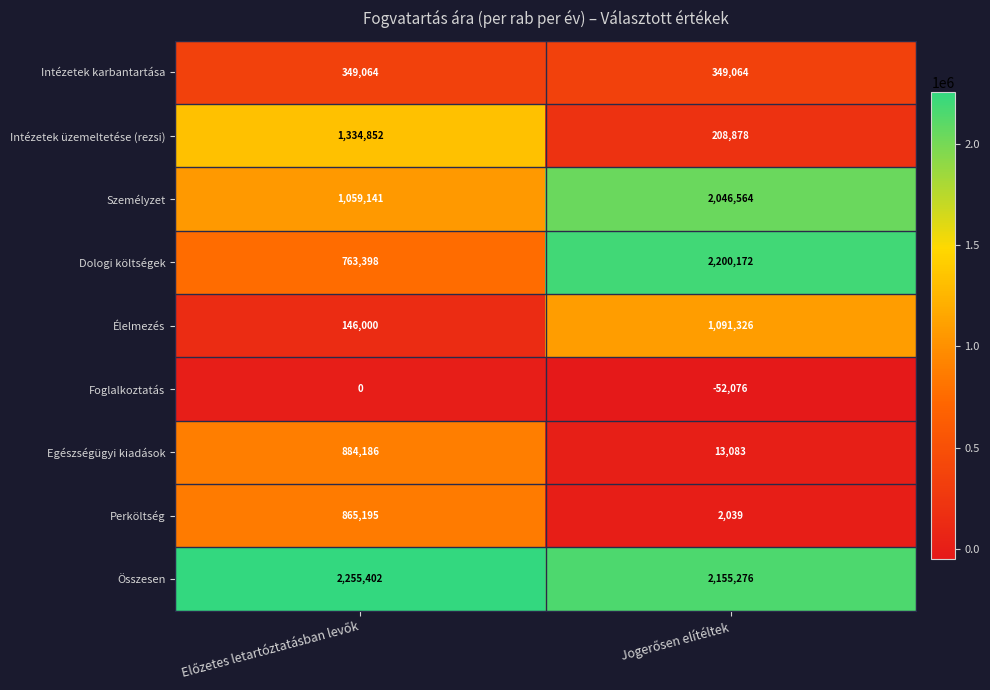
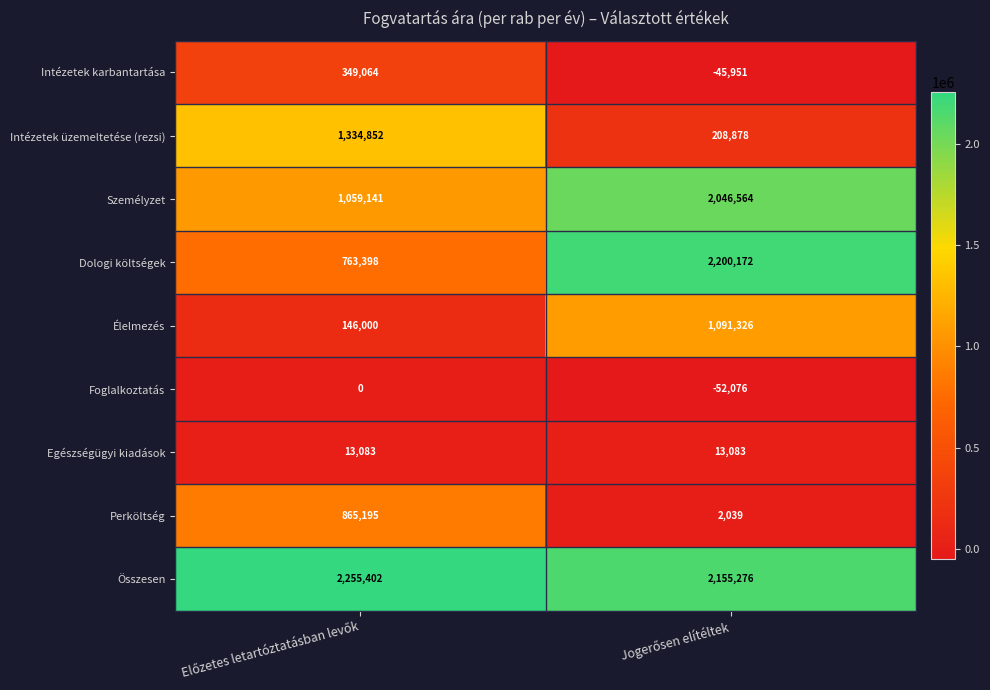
  {
    "Intézetek karbantartása": {
      "Előzetes letartóztatásban levők": "349,064",
-     "Jogerősen elítéltek": "349,064"
+     "Jogerősen elítéltek": "-45,951"
    },
    "Intézetek üzemeltetése (rezsi)": {
      "Előzetes letartóztatásban levők": "1,334,852",
      "Jogerősen elítéltek": "208,878"
    },
    "Személyzet": {
      "Előzetes letartóztatásban levők": "1,059,141",
      "Jogerősen elítéltek": "2,046,564"
    },
    "Dologi költségek": {
      "Előzetes letartóztatásban levők": "763,398",
      "Jogerősen elítéltek": "2,200,172"
    },
    "Élelmezés": {
      "Előzetes letartóztatásban levők": "146,000",
      "Jogerősen elítéltek": "1,091,326"
    },
    "Foglalkoztatás": {
      "Előzetes letartóztatásban levők": "0",
      "Jogerősen elítéltek": "-52,076"
    },
    "Egészségügyi kiadások": {
-     "Előzetes letartóztatásban levők": "884,186",
+     "Előzetes letartóztatásban levők": "13,083",
      "Jogerősen elítéltek": "13,083"
    },
    "Perköltség": {
      "Előzetes letartóztatásban levők": "865,195",
      "Jogerősen elítéltek": "2,039"
    },
    "Összesen": {
      "Előzetes letartóztatásban levők": "2,255,402",
      "Jogerősen elítéltek": "2,155,276"
    }
  }
